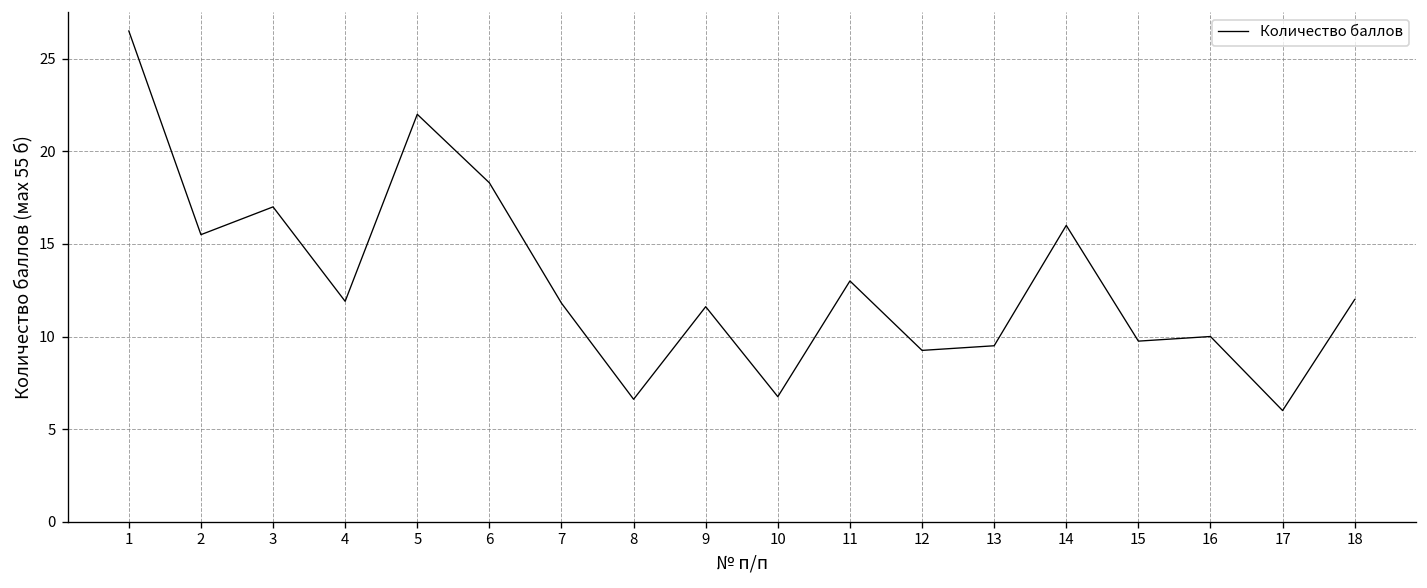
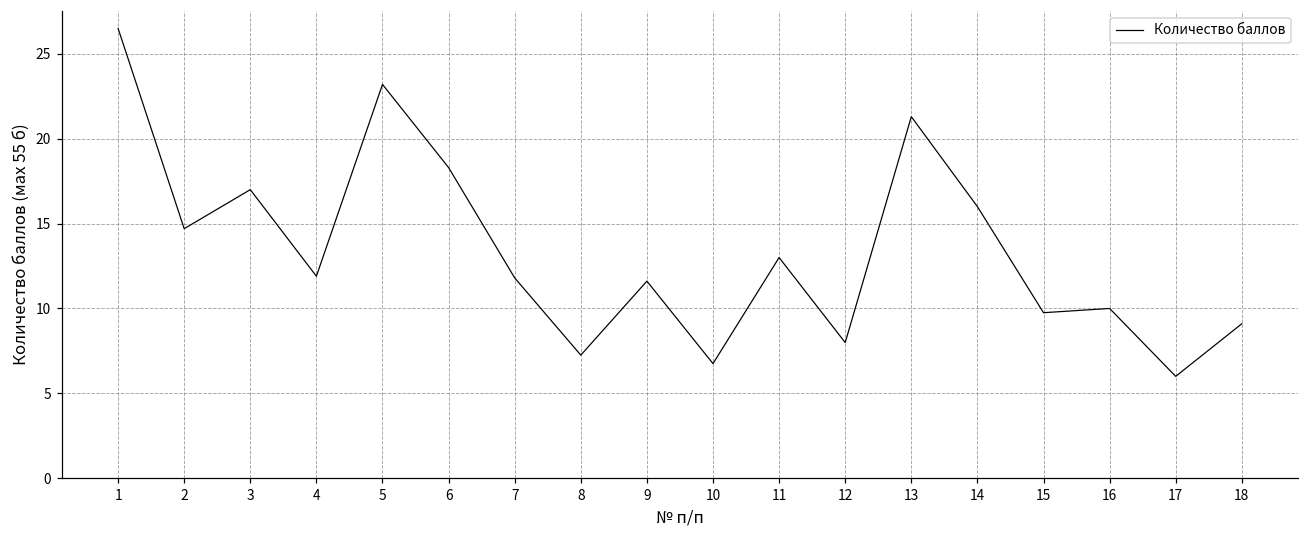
  {
    "1": 26.5,
-   "2": 15.5,
+   "2": 14.7,
    "3": 17.0,
    "4": 11.9,
-   "5": 22.0,
+   "5": 23.2,
    "6": 18.3,
    "7": 11.8,
-   "8": 6.6,
+   "8": 7.3,
    "9": 11.6,
    "10": 6.8,
    "11": 13.0,
-   "12": 9.3,
-   "13": 9.5,
+   "12": 8.0,
+   "13": 21.3,
    "14": 16.0,
    "15": 9.8,
    "16": 10.0,
    "17": 6.0,
-   "18": 12.0
+   "18": 9.1
  }
